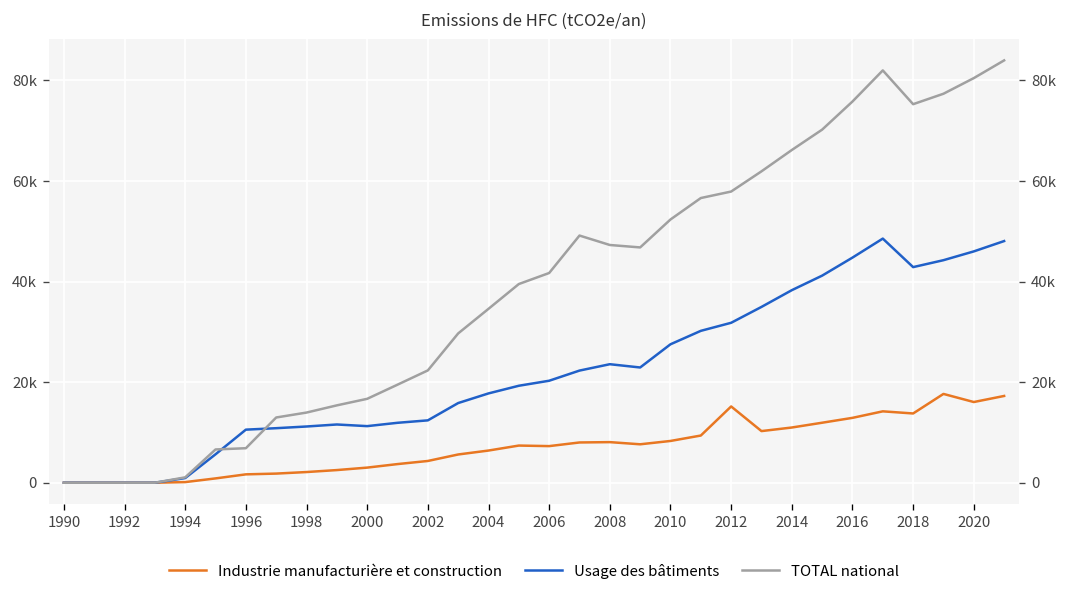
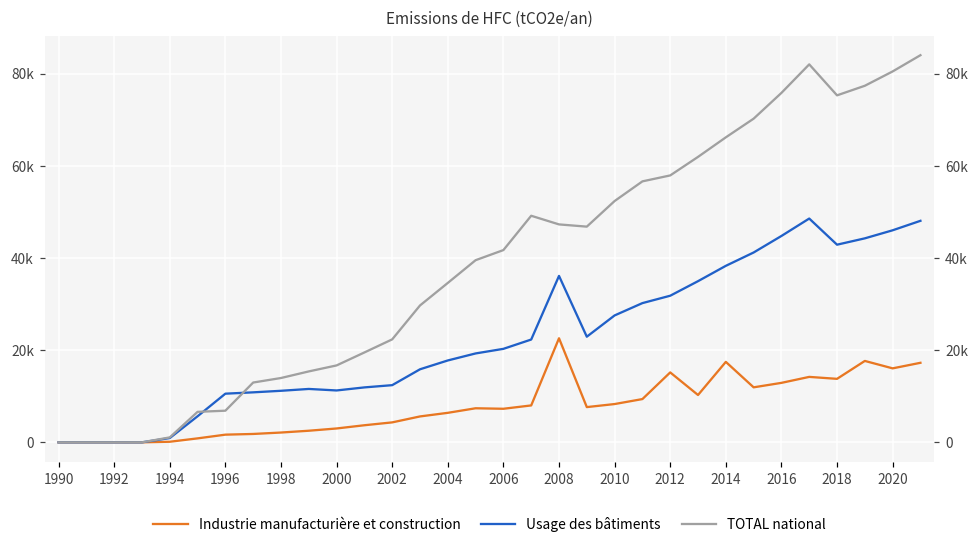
  {
    "Industrie manufacturière et construction": {
      "1994": 0,
      "1996": 2000,
      "1998": 2000,
      "2000": 3000,
      "2002": 4000,
      "2004": 6000,
      "2006": 7000,
-     "2008": 8000,
+     "2008": 23000,
      "2010": 8000,
      "2012": 15000,
-     "2014": 11000,
+     "2014": 17000,
      "2016": 13000,
      "2018": 14000,
      "2020": 16000
    },
    "Usage des bâtiments": {
      "1996": 11000,
      "1998": 11000,
      "2000": 11000,
      "2002": 12000,
      "2004": 18000,
      "2006": 20000,
-     "2008": 24000,
+     "2008": 36000,
      "2010": 28000,
      "2012": 32000,
      "2014": 38000,
      "2016": 45000,
      "2018": 43000,
      "2020": 46000
    },
    "TOTAL national": {
      "1996": 7000,
      "1998": 14000,
      "2000": 17000,
      "2002": 22000,
      "2004": 35000,
      "2006": 42000,
      "2008": 47000,
      "2010": 52000,
      "2012": 58000,
      "2014": 66000,
      "2016": 76000,
      "2018": 75000,
      "2020": 80000
    }
  }
